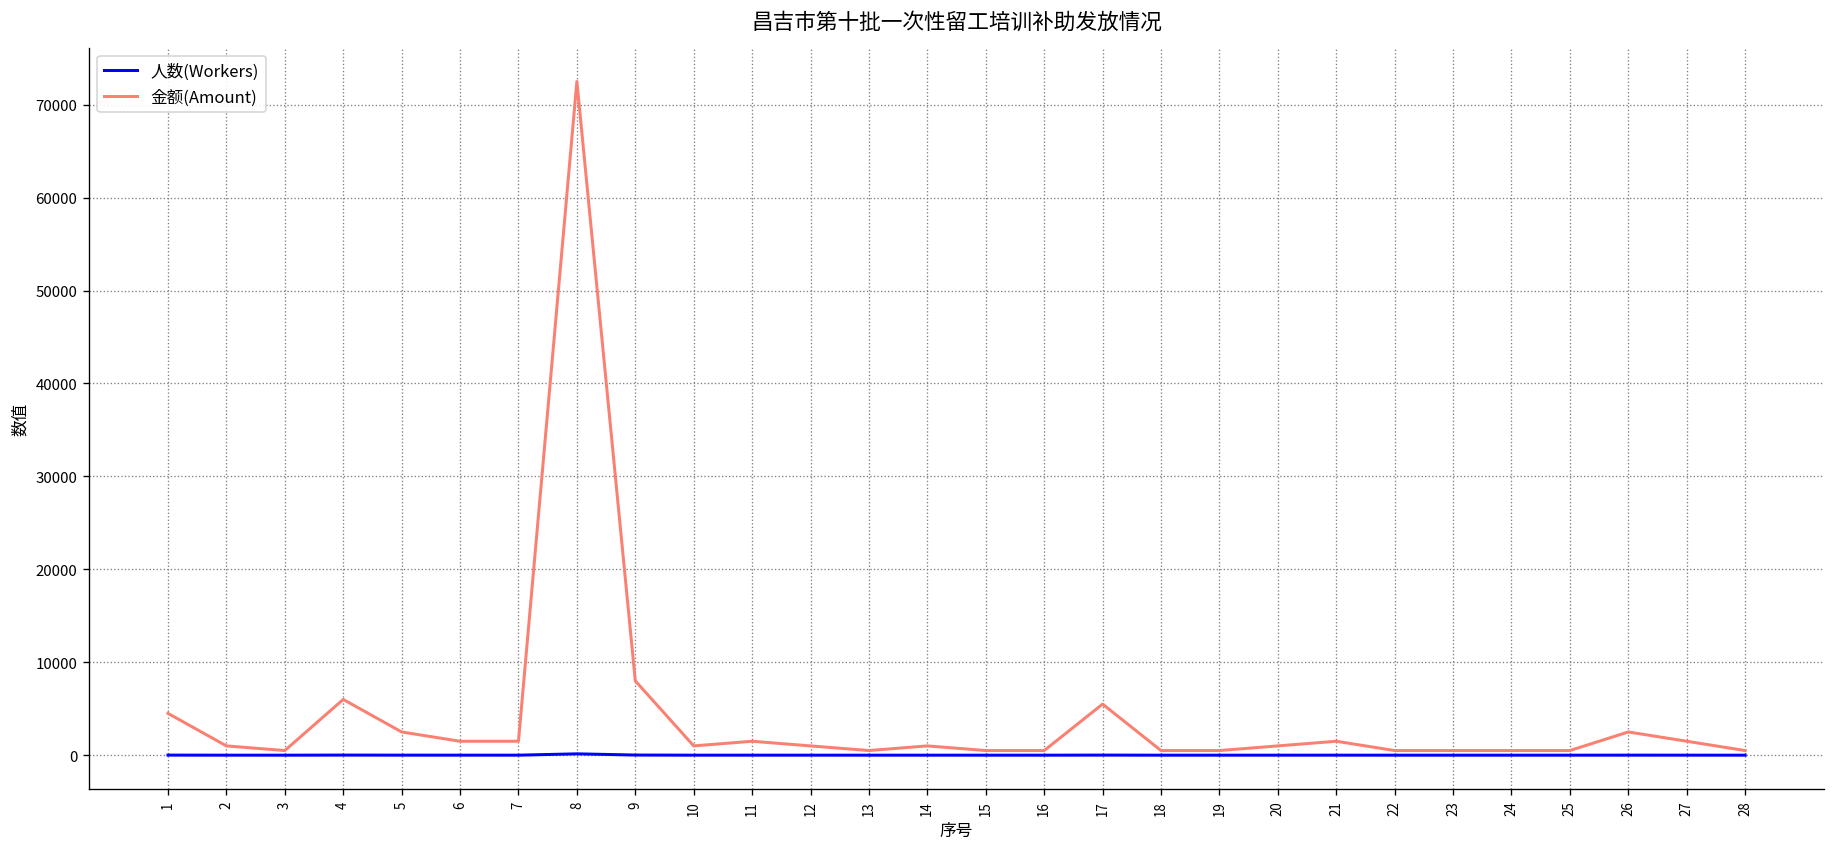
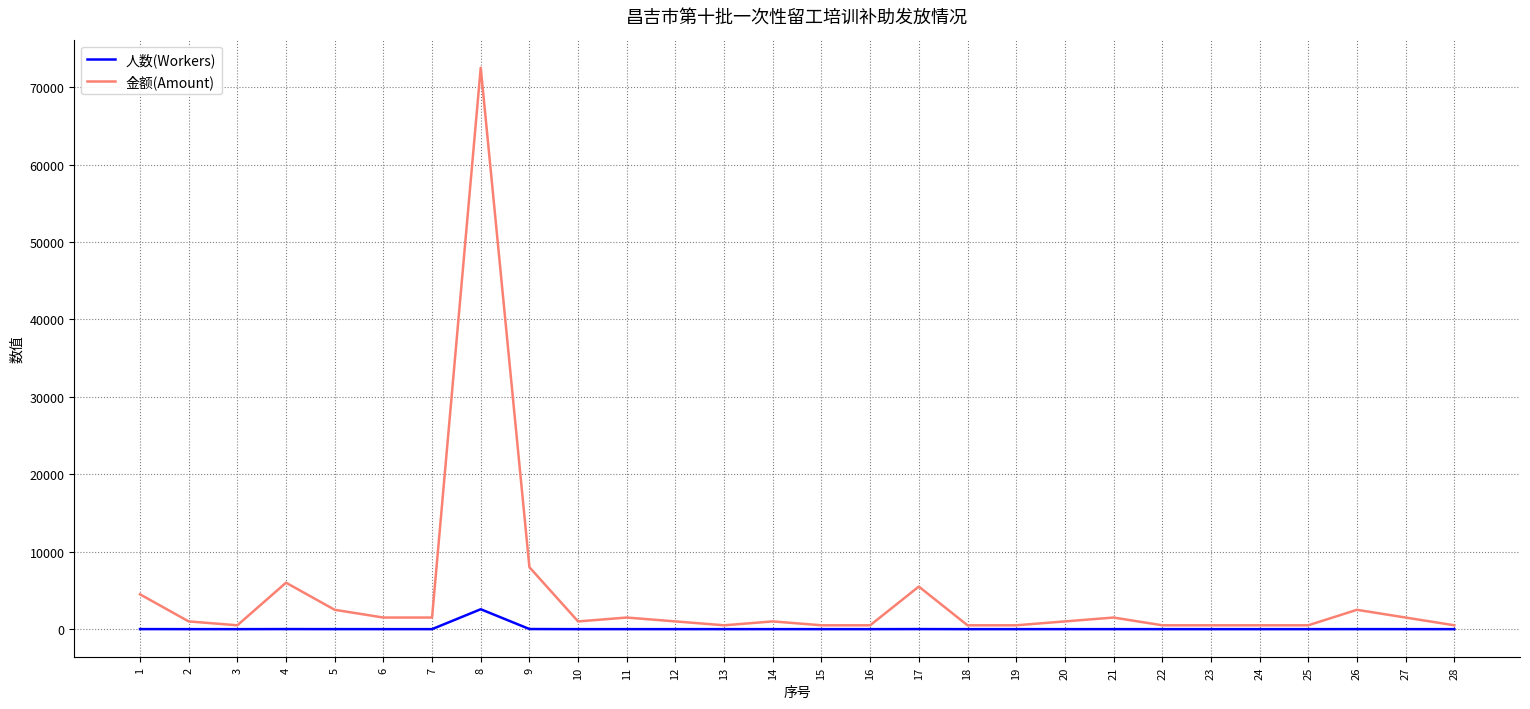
  {
    "人数(Workers)": {
      "1": 0,
      "2": 0,
      "3": 0,
      "4": 0,
      "5": 0,
      "6": 0,
      "7": 0,
-     "8": 0,
+     "8": 3000,
      "9": 0,
      "10": 0,
      "11": 0,
      "12": 0,
      "13": 0,
      "14": 0,
      "15": 0,
      "16": 0,
      "17": 0,
      "18": 0,
      "19": 0,
      "20": 0,
      "21": 0,
      "22": 0,
      "23": 0,
      "24": 0,
      "25": 0,
      "26": 0,
      "27": 0,
      "28": 0
    },
    "金额(Amount)": {
      "1": 5000,
      "2": 1000,
      "3": 1000,
      "4": 6000,
      "5": 3000,
      "6": 2000,
      "7": 2000,
      "8": 73000,
      "9": 8000,
      "10": 1000,
      "11": 2000,
      "12": 1000,
      "13": 1000,
      "14": 1000,
      "15": 1000,
      "16": 1000,
      "17": 6000,
      "18": 1000,
      "19": 1000,
      "20": 1000,
      "21": 2000,
      "22": 1000,
      "23": 1000,
      "24": 1000,
      "25": 1000,
      "26": 3000,
      "27": 2000,
      "28": 1000
    }
  }
